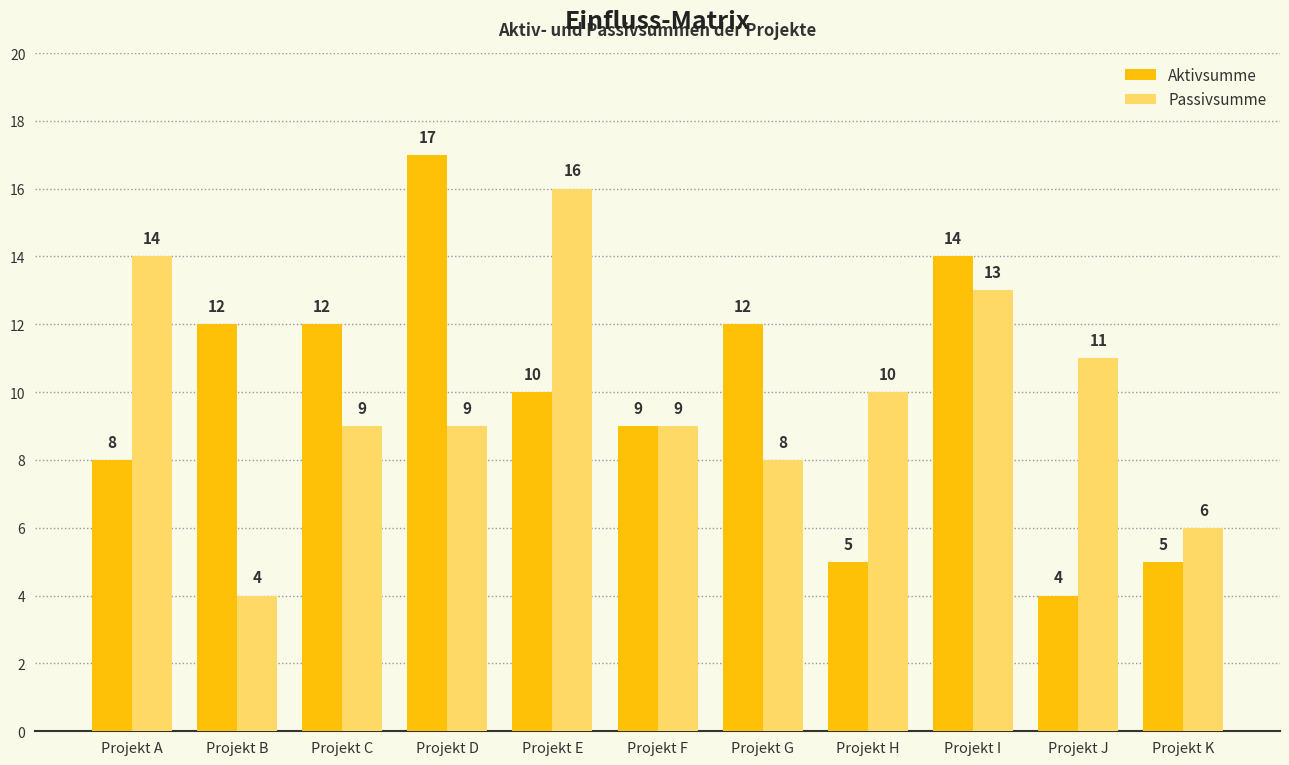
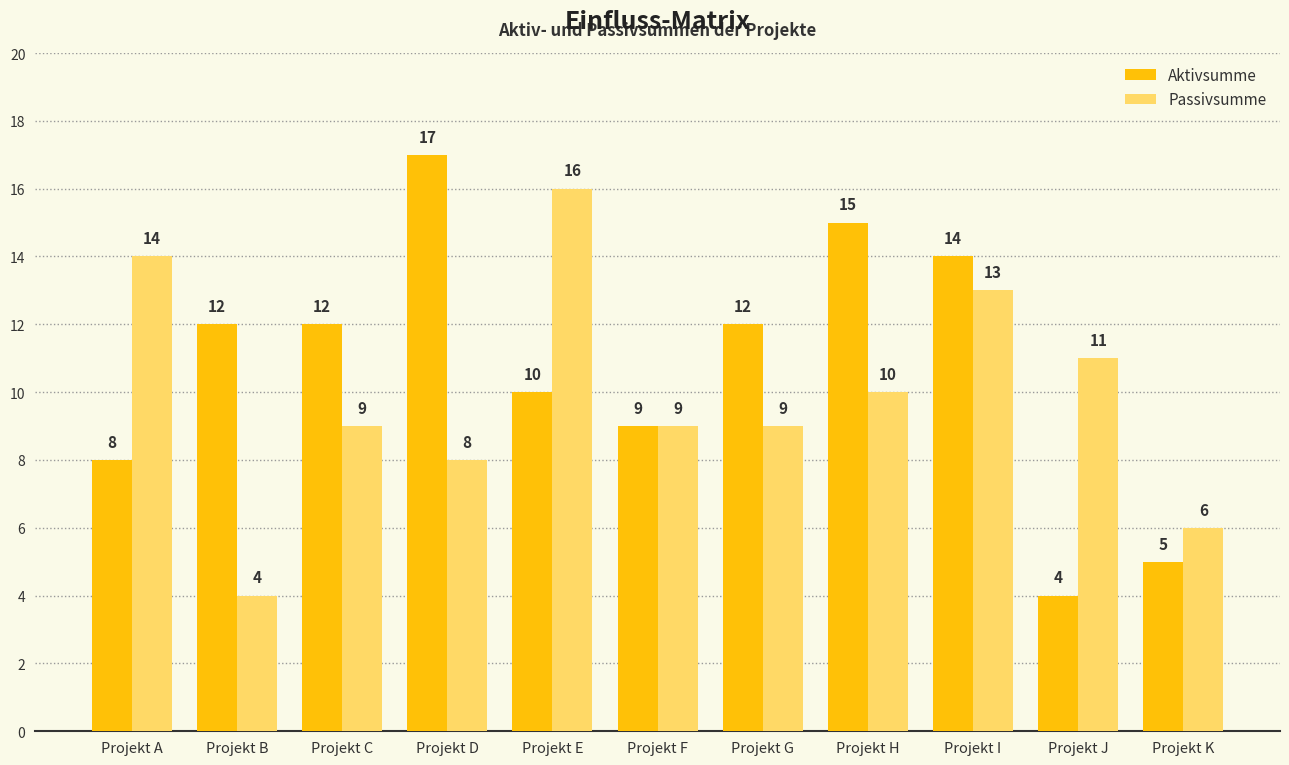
  {
    "Aktivsumme": {
      "Projekt A": 8,
      "Projekt B": 12,
      "Projekt C": 12,
      "Projekt D": 17,
      "Projekt E": 10,
      "Projekt F": 9,
      "Projekt G": 12,
-     "Projekt H": 5,
+     "Projekt H": 15,
      "Projekt I": 14,
      "Projekt J": 4,
      "Projekt K": 5
    },
    "Passivsumme": {
      "Projekt A": 14,
      "Projekt B": 4,
      "Projekt C": 9,
-     "Projekt D": 9,
+     "Projekt D": 8,
      "Projekt E": 16,
      "Projekt F": 9,
-     "Projekt G": 8,
+     "Projekt G": 9,
      "Projekt H": 10,
      "Projekt I": 13,
      "Projekt J": 11,
      "Projekt K": 6
    }
  }
